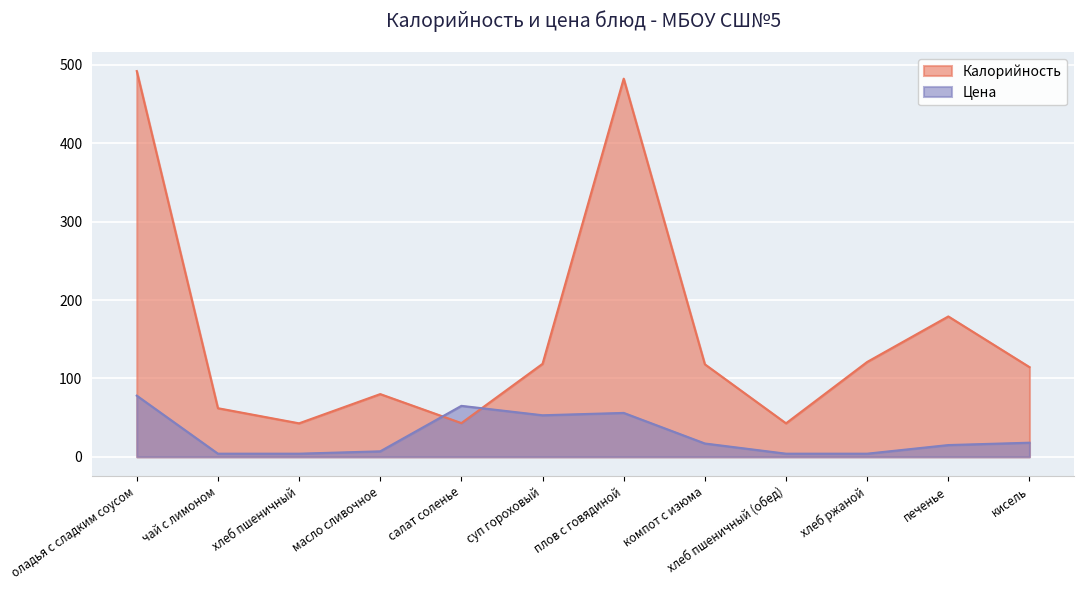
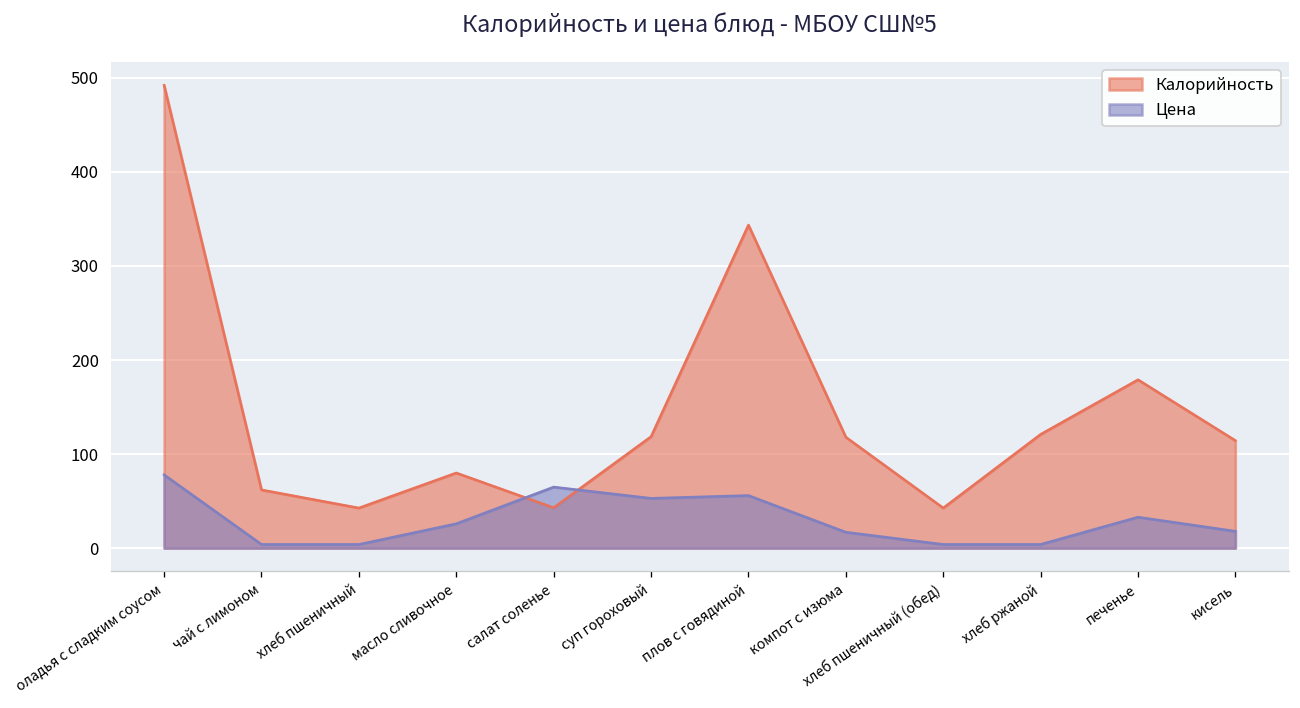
  {
    "Калорийность": {
      "оладья с сладким соусом": 490,
      "чай с лимоном": 60,
      "хлеб пшеничный": 40,
      "масло сливочное": 80,
      "салат соленье": 40,
      "суп гороховый": 120,
-     "плов с говядиной": 480,
+     "плов с говядиной": 340,
      "компот с изюма": 120,
      "хлеб пшеничный (обед)": 40,
      "хлеб ржаной": 120,
      "печенье": 180,
      "кисель": 110
    },
    "Цена": {
      "оладья с сладким соусом": 80,
      "чай с лимоном": 0,
      "хлеб пшеничный": 0,
-     "масло сливочное": 10,
+     "масло сливочное": 30,
      "салат соленье": 70,
      "суп гороховый": 50,
      "плов с говядиной": 60,
      "компот с изюма": 20,
      "хлеб пшеничный (обед)": 0,
      "хлеб ржаной": 0,
-     "печенье": 20,
+     "печенье": 30,
      "кисель": 20
    }
  }
